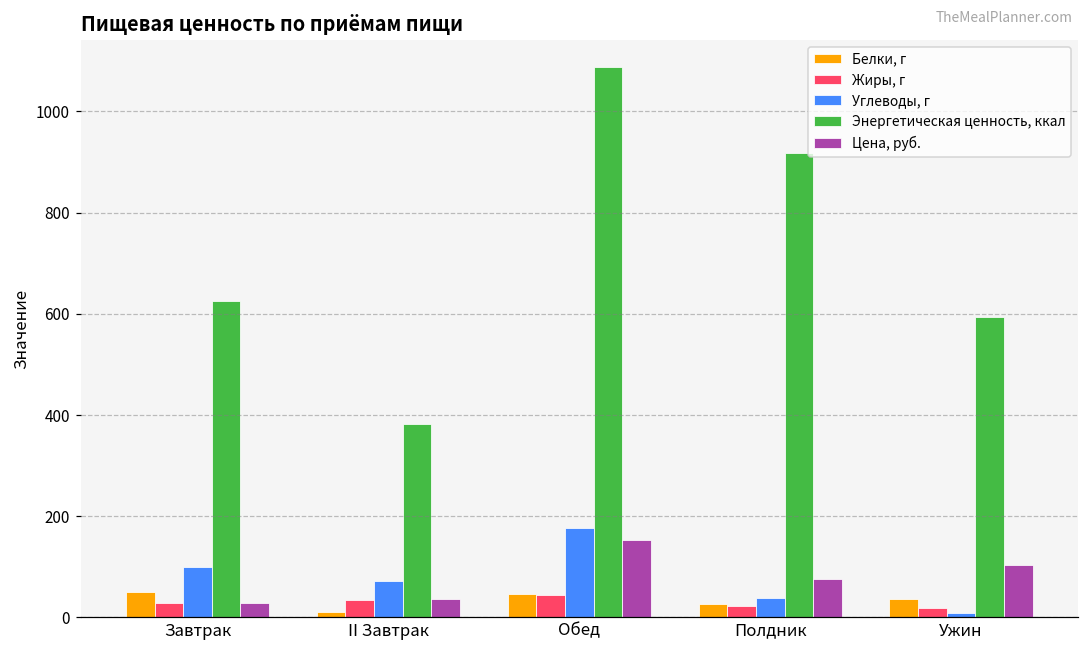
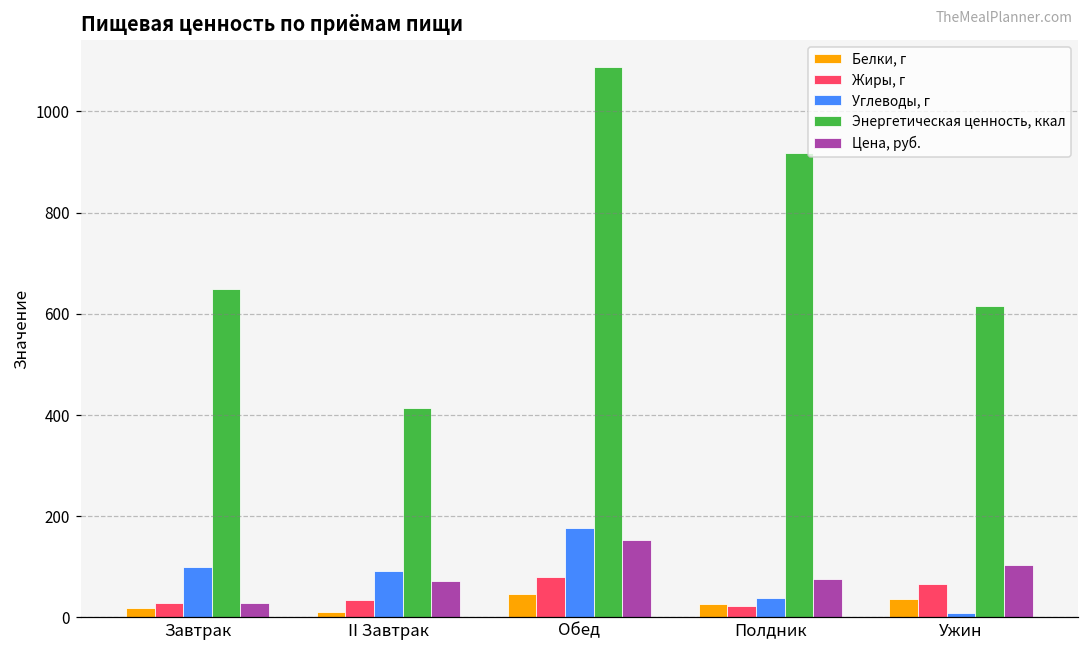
  {
    "Белки, г": {
-     "Завтрак": 50,
+     "Завтрак": 20,
      "II Завтрак": 10,
      "Обед": 50,
      "Полдник": 30,
      "Ужин": 40
    },
    "Жиры, г": {
      "Завтрак": 30,
      "II Завтрак": 30,
-     "Обед": 40,
+     "Обед": 80,
      "Полдник": 20,
-     "Ужин": 20
+     "Ужин": 60
    },
    "Углеводы, г": {
      "Завтрак": 100,
-     "II Завтрак": 70,
+     "II Завтрак": 90,
      "Обед": 180,
      "Полдник": 40,
      "Ужин": 10
    },
    "Энергетическая ценность, ккал": {
-     "Завтрак": 630,
-     "II Завтрак": 380,
+     "Завтрак": 650,
+     "II Завтрак": 410,
      "Обед": 1090,
      "Полдник": 920,
-     "Ужин": 590
+     "Ужин": 610
    },
    "Цена, руб.": {
      "Завтрак": 30,
-     "II Завтрак": 30,
+     "II Завтрак": 70,
      "Обед": 150,
      "Полдник": 70,
      "Ужин": 100
    }
  }
